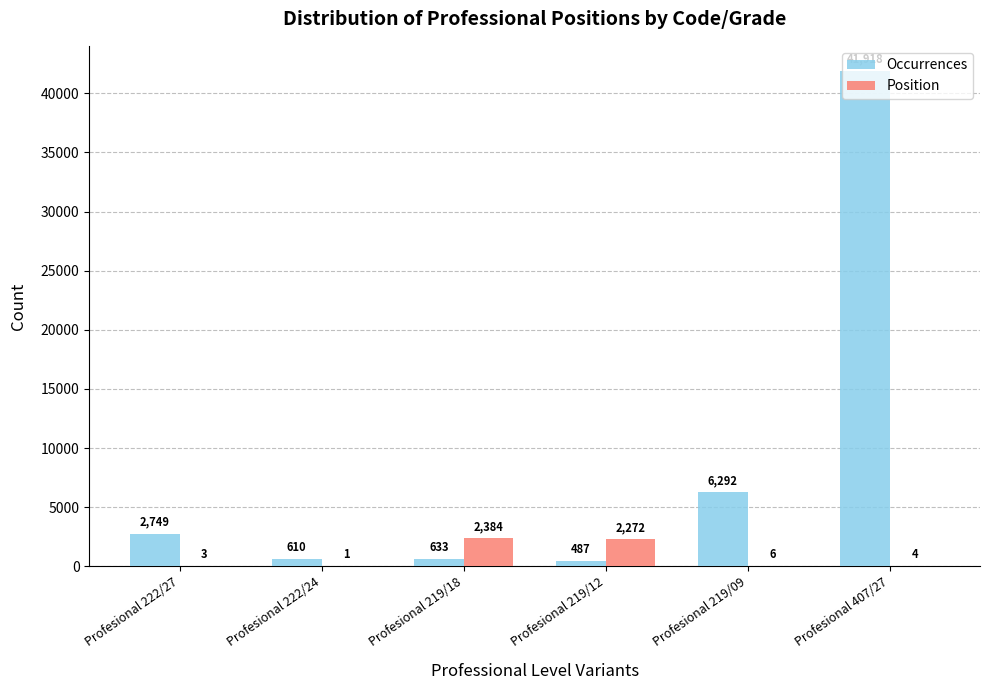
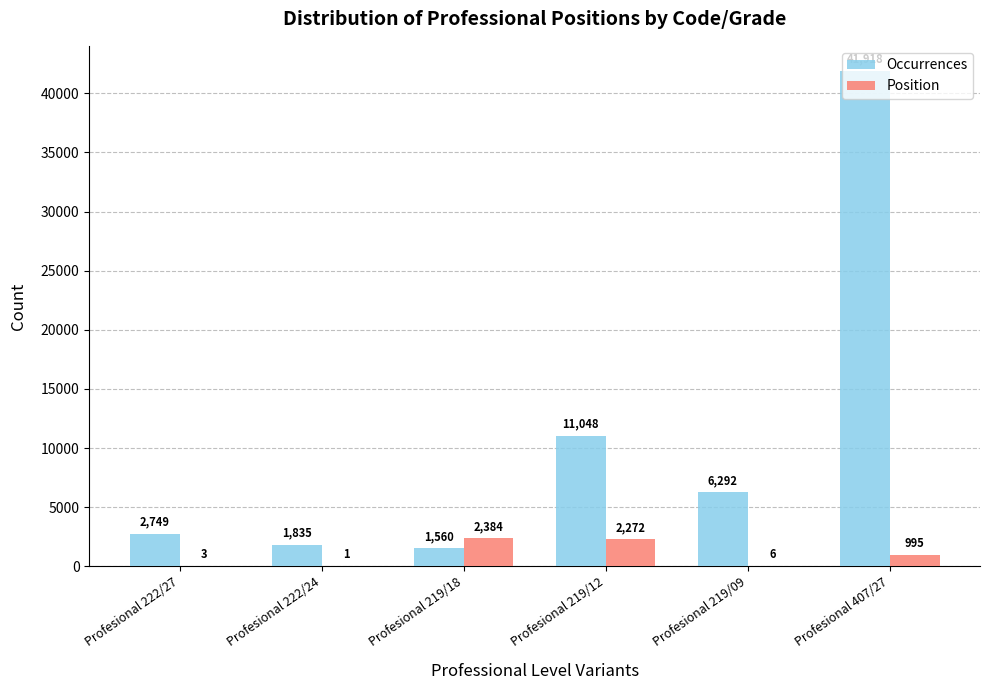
  {
    "Occurrences": {
      "Profesional 222/27": "2,749",
-     "Profesional 222/24": "610",
-     "Profesional 219/18": "633",
-     "Profesional 219/12": "487",
+     "Profesional 222/24": "1,835",
+     "Profesional 219/18": "1,560",
+     "Profesional 219/12": "11,048",
      "Profesional 219/09": "6,292"
    },
    "Position": {
      "Profesional 222/27": "3",
      "Profesional 222/24": "1",
      "Profesional 219/18": "2,384",
      "Profesional 219/12": "2,272",
      "Profesional 219/09": "6",
-     "Profesional 407/27": "4"
+     "Profesional 407/27": "995"
    }
  }
